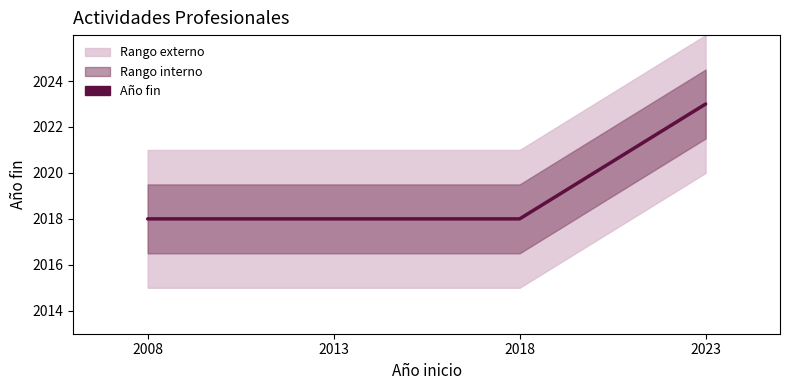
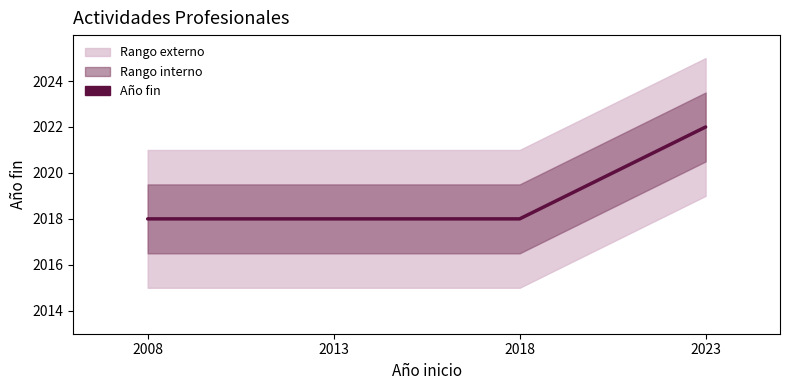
  {
    "Año fin": {
      "2008": 2018,
      "2018": 2018,
-     "2023": 2023
+     "2023": 2022
    }
  }
